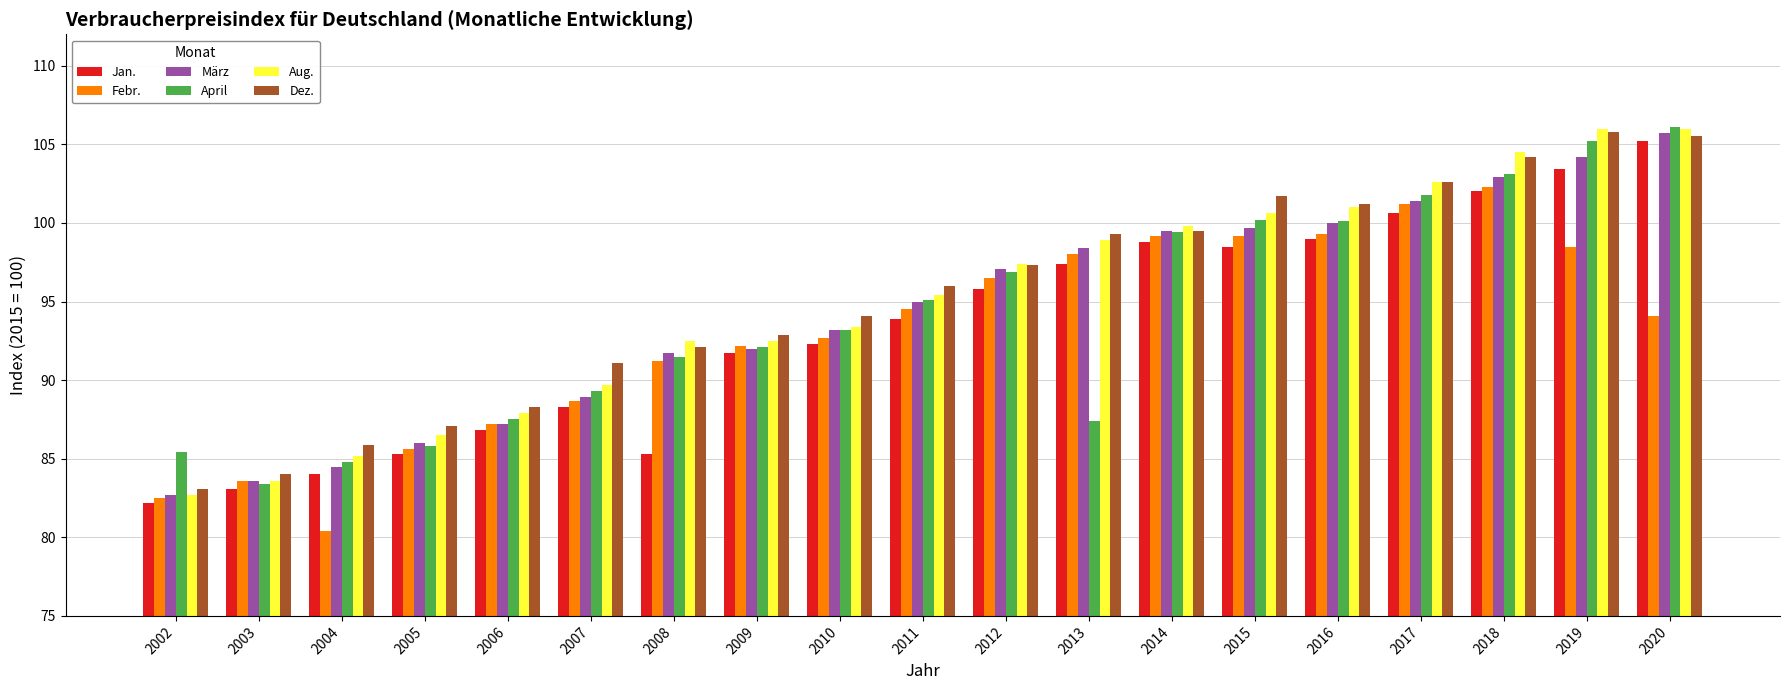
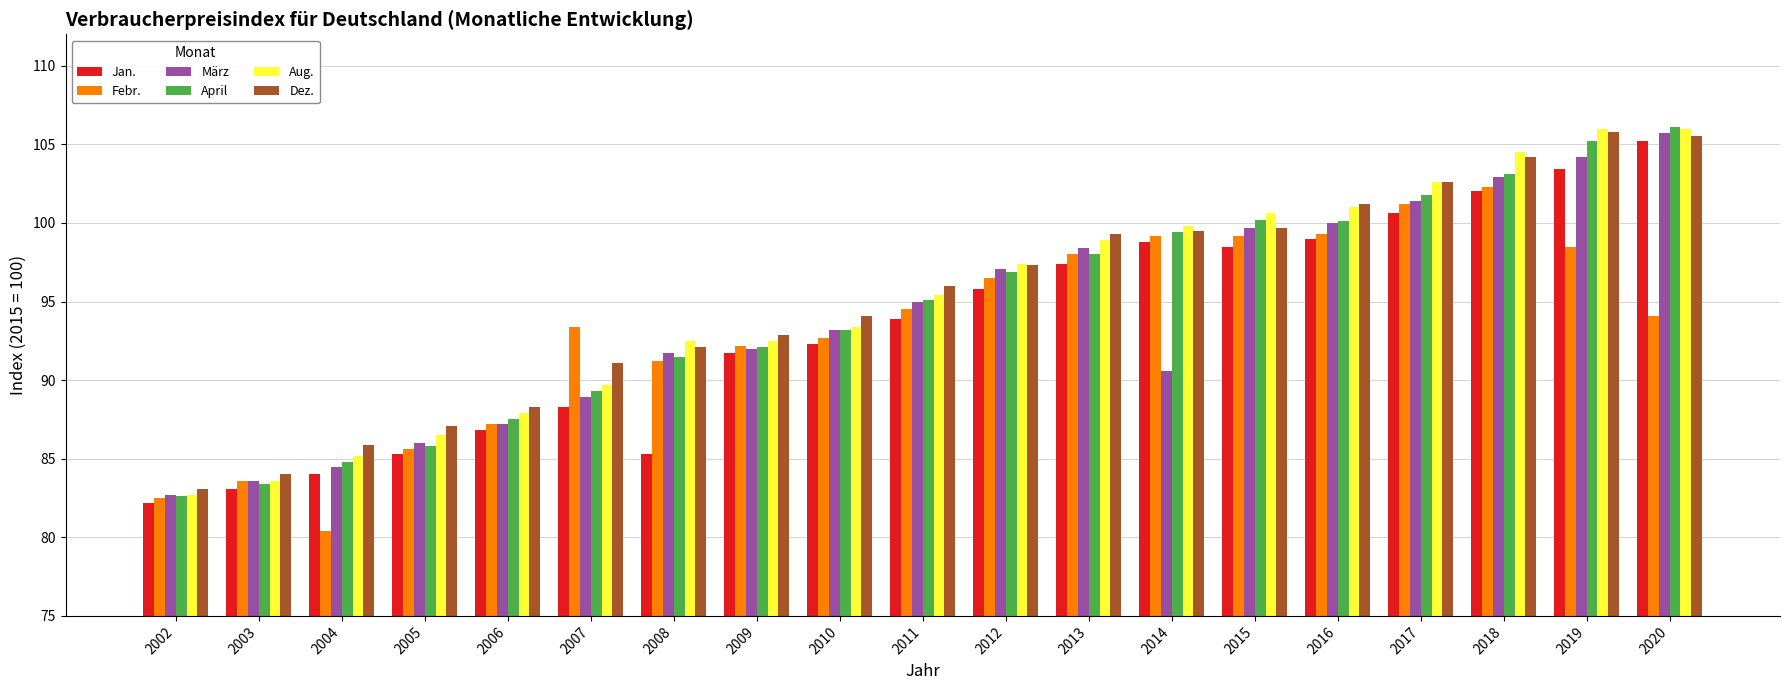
  {
    "Jan.": {
      "2002": 82.2,
      "2003": 83.1,
      "2004": 84.0,
      "2005": 85.3,
      "2006": 86.8,
      "2007": 88.3,
      "2008": 85.3,
      "2009": 91.7,
      "2010": 92.3,
      "2011": 93.9,
      "2012": 95.8,
      "2013": 97.4,
      "2014": 98.8,
      "2015": 98.5,
      "2016": 99.0,
      "2017": 100.6,
      "2018": 102.0,
      "2019": 103.4,
      "2020": 105.2
    },
    "Febr.": {
      "2002": 82.5,
      "2003": 83.6,
      "2004": 80.4,
      "2005": 85.6,
      "2006": 87.2,
-     "2007": 88.7,
+     "2007": 93.4,
      "2008": 91.2,
      "2009": 92.2,
      "2010": 92.7,
      "2011": 94.5,
      "2012": 96.5,
      "2013": 98.0,
      "2014": 99.2,
      "2015": 99.2,
      "2016": 99.3,
      "2017": 101.2,
      "2018": 102.3,
      "2019": 98.5,
      "2020": 94.1
    },
    "März": {
      "2002": 82.7,
      "2003": 83.6,
      "2004": 84.5,
      "2005": 86.0,
      "2006": 87.2,
      "2007": 88.9,
      "2008": 91.7,
      "2009": 92.0,
      "2010": 93.2,
      "2011": 95.0,
      "2012": 97.1,
      "2013": 98.4,
-     "2014": 99.5,
+     "2014": 90.6,
      "2015": 99.7,
      "2016": 100.0,
      "2017": 101.4,
      "2018": 102.9,
      "2019": 104.2,
      "2020": 105.7
    },
    "April": {
-     "2002": 85.4,
+     "2002": 82.6,
      "2003": 83.4,
      "2004": 84.8,
      "2005": 85.8,
      "2006": 87.5,
      "2007": 89.3,
      "2008": 91.5,
      "2009": 92.1,
      "2010": 93.2,
      "2011": 95.1,
      "2012": 96.9,
-     "2013": 87.4,
+     "2013": 98.0,
      "2014": 99.4,
      "2015": 100.2,
      "2016": 100.1,
      "2017": 101.8,
      "2018": 103.1,
      "2019": 105.2,
      "2020": 106.1
    },
    "Aug.": {
      "2002": 82.7,
      "2003": 83.6,
      "2004": 85.2,
      "2005": 86.5,
      "2006": 87.9,
      "2007": 89.7,
      "2008": 92.5,
      "2009": 92.5,
      "2010": 93.4,
      "2011": 95.4,
      "2012": 97.4,
      "2013": 98.9,
      "2014": 99.8,
      "2015": 100.6,
      "2016": 101.0,
      "2017": 102.6,
      "2018": 104.5,
      "2019": 106.0,
      "2020": 106.0
    },
    "Dez.": {
      "2002": 83.1,
      "2003": 84.0,
      "2004": 85.9,
      "2005": 87.1,
      "2006": 88.3,
      "2007": 91.1,
      "2008": 92.1,
      "2009": 92.9,
      "2010": 94.1,
      "2011": 96.0,
      "2012": 97.3,
      "2013": 99.3,
      "2014": 99.5,
-     "2015": 101.7,
+     "2015": 99.7,
      "2016": 101.2,
      "2017": 102.6,
      "2018": 104.2,
      "2019": 105.8,
      "2020": 105.5
    }
  }
